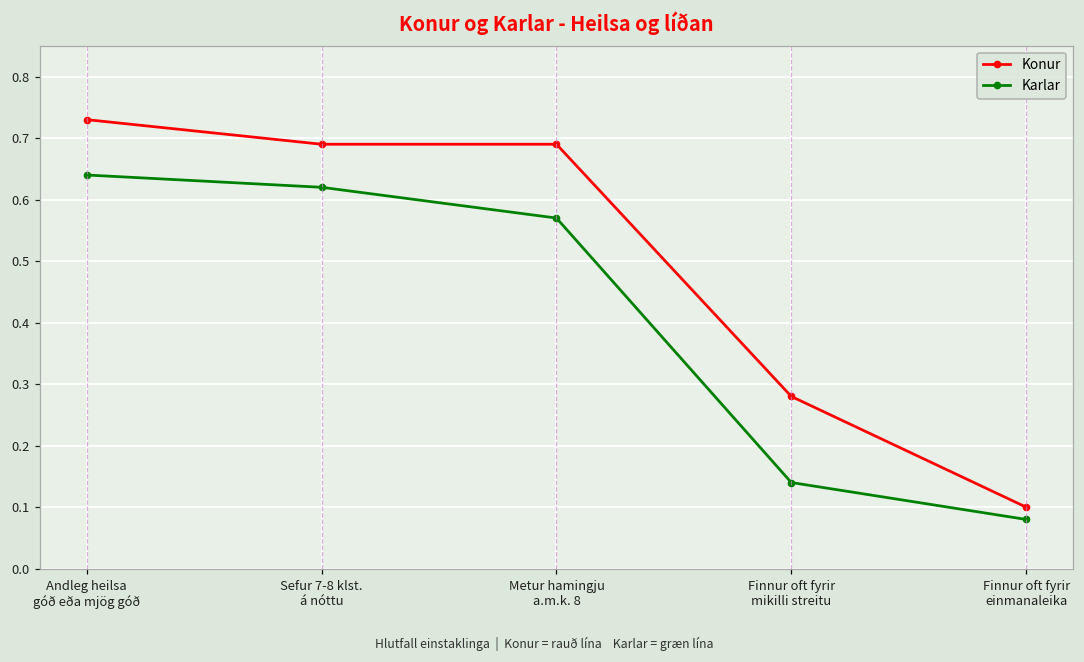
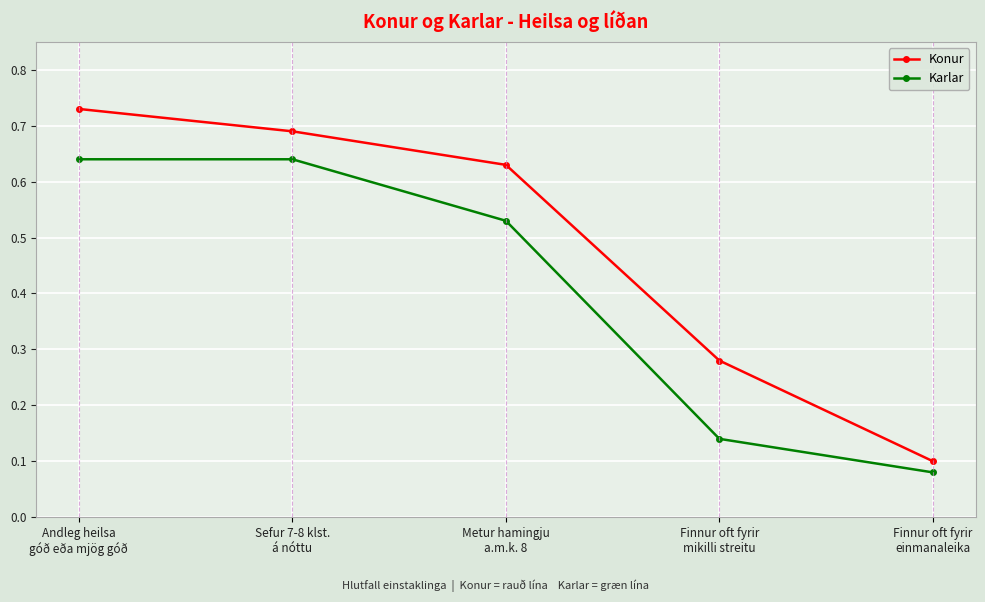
  {
    "Konur": {
      "Andleg heilsa góð eða mjög góð": 0.73,
      "Sefur 7-8 klst. á nóttu": 0.69,
-     "Metur hamingju a.m.k. 8": 0.69,
+     "Metur hamingju a.m.k. 8": 0.63,
      "Finnur oft fyrir mikilli streitu": 0.28,
      "Finnur oft fyrir einmanaleika": 0.10
    },
    "Karlar": {
      "Andleg heilsa góð eða mjög góð": 0.64,
-     "Sefur 7-8 klst. á nóttu": 0.62,
-     "Metur hamingju a.m.k. 8": 0.57,
+     "Sefur 7-8 klst. á nóttu": 0.64,
+     "Metur hamingju a.m.k. 8": 0.53,
      "Finnur oft fyrir mikilli streitu": 0.14,
      "Finnur oft fyrir einmanaleika": 0.08
    }
  }
